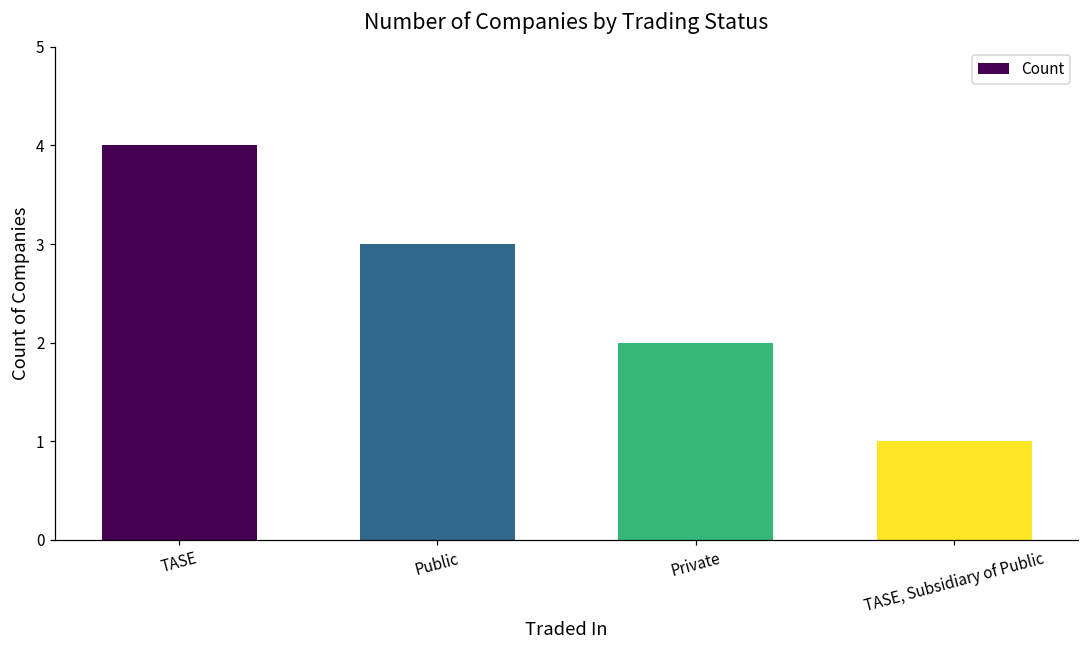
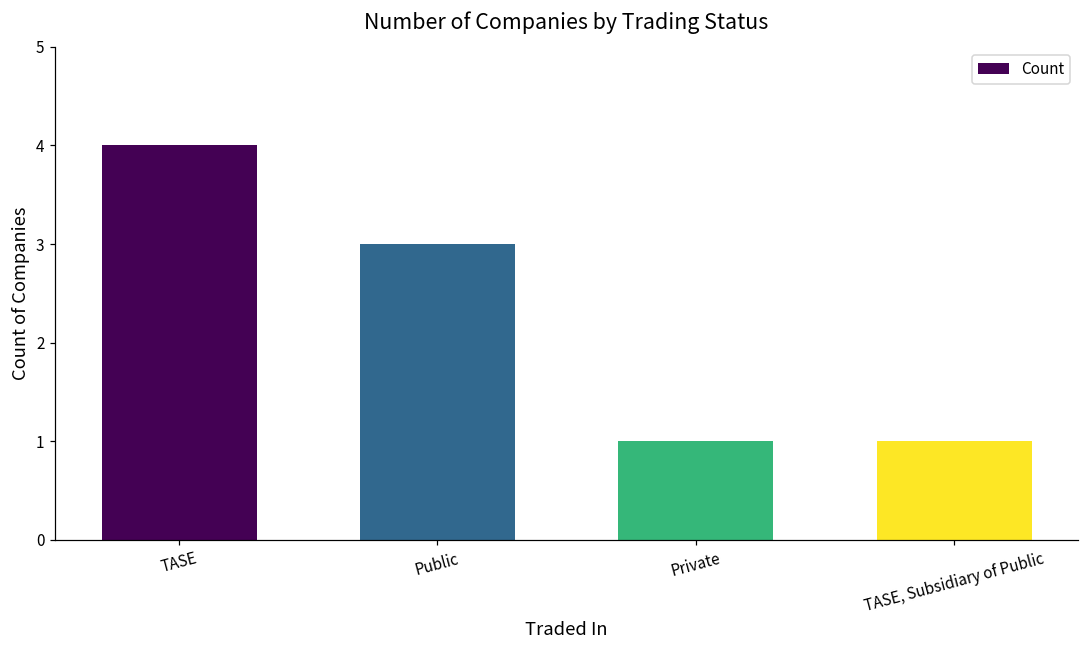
  {
    "TASE": 4,
    "Public": 3,
-   "Private": 2,
+   "Private": 1,
    "TASE, Subsidiary of Public": 1
  }
